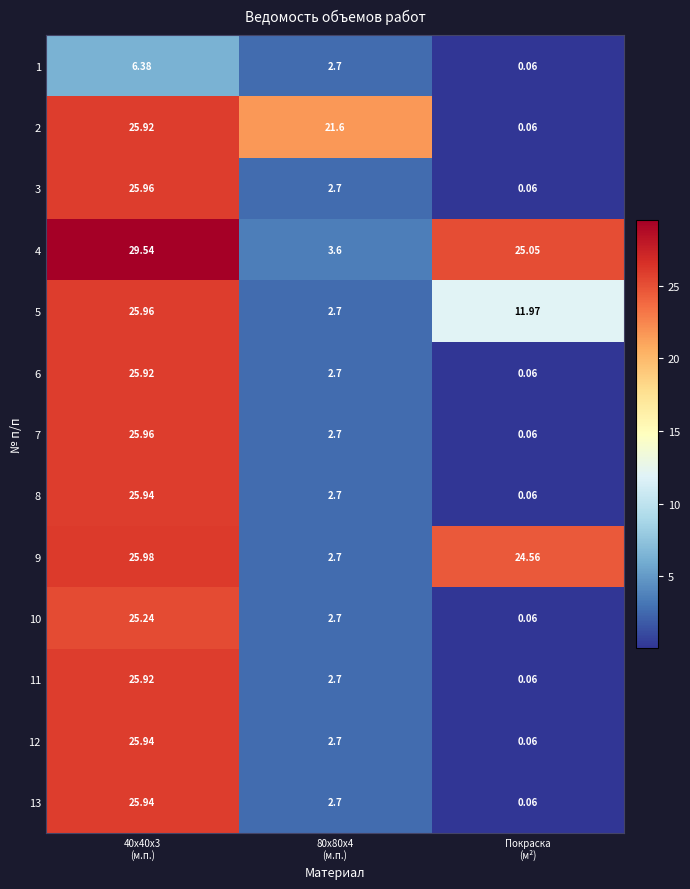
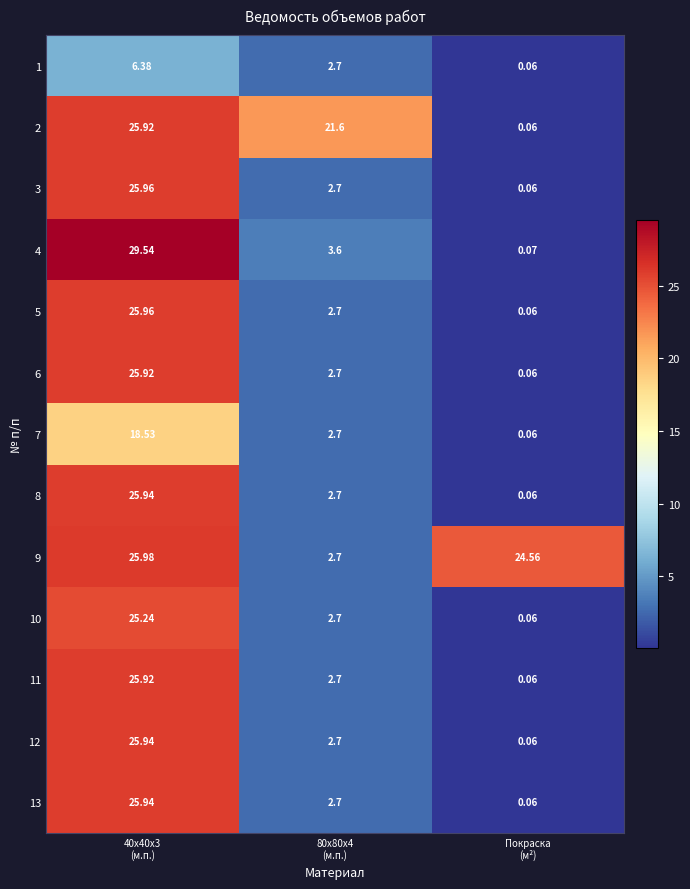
  {
    "1": {
      "40х40х3 (м.п.)": 6.38,
      "80х80х4 (м.п.)": 2.7,
      "Покраска (м²)": 0.06
    },
    "2": {
      "40х40х3 (м.п.)": 25.92,
      "80х80х4 (м.п.)": 21.6,
      "Покраска (м²)": 0.06
    },
    "3": {
      "40х40х3 (м.п.)": 25.96,
      "80х80х4 (м.п.)": 2.7,
      "Покраска (м²)": 0.06
    },
    "4": {
      "40х40х3 (м.п.)": 29.54,
      "80х80х4 (м.п.)": 3.6,
-     "Покраска (м²)": 25.05
+     "Покраска (м²)": 0.07
    },
    "5": {
      "40х40х3 (м.п.)": 25.96,
      "80х80х4 (м.п.)": 2.7,
-     "Покраска (м²)": 11.97
+     "Покраска (м²)": 0.06
    },
    "6": {
      "40х40х3 (м.п.)": 25.92,
      "80х80х4 (м.п.)": 2.7,
      "Покраска (м²)": 0.06
    },
    "7": {
-     "40х40х3 (м.п.)": 25.96,
+     "40х40х3 (м.п.)": 18.53,
      "80х80х4 (м.п.)": 2.7,
      "Покраска (м²)": 0.06
    },
    "8": {
      "40х40х3 (м.п.)": 25.94,
      "80х80х4 (м.п.)": 2.7,
      "Покраска (м²)": 0.06
    },
    "9": {
      "40х40х3 (м.п.)": 25.98,
      "80х80х4 (м.п.)": 2.7,
      "Покраска (м²)": 24.56
    },
    "10": {
      "40х40х3 (м.п.)": 25.24,
      "80х80х4 (м.п.)": 2.7,
      "Покраска (м²)": 0.06
    },
    "11": {
      "40х40х3 (м.п.)": 25.92,
      "80х80х4 (м.п.)": 2.7,
      "Покраска (м²)": 0.06
    },
    "12": {
      "40х40х3 (м.п.)": 25.94,
      "80х80х4 (м.п.)": 2.7,
      "Покраска (м²)": 0.06
    },
    "13": {
      "40х40х3 (м.п.)": 25.94,
      "80х80х4 (м.п.)": 2.7,
      "Покраска (м²)": 0.06
    }
  }
